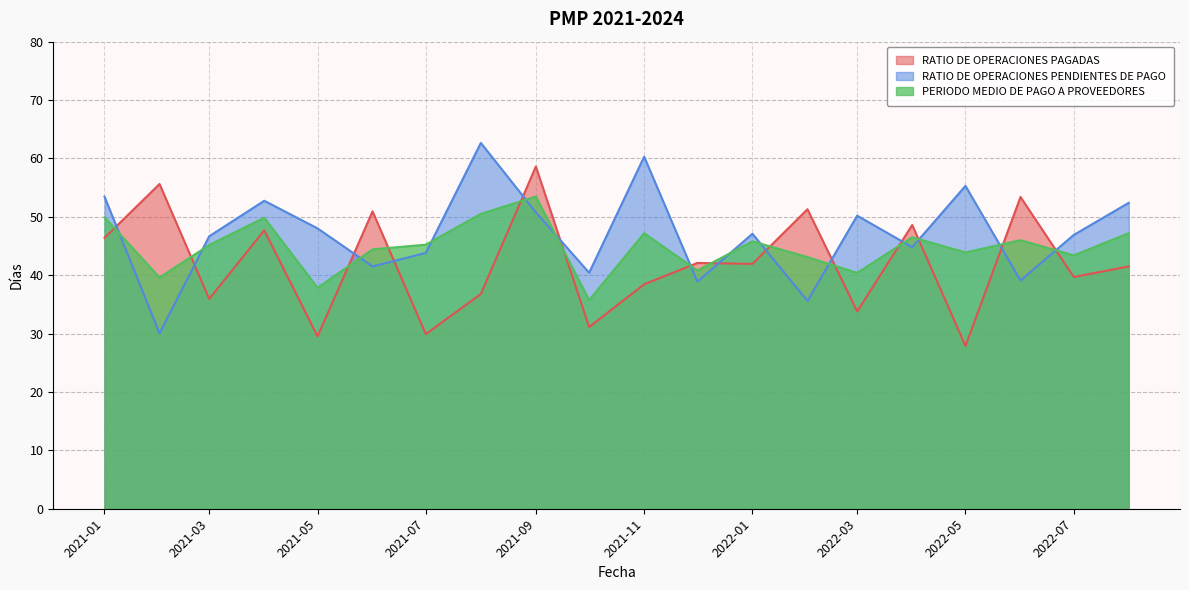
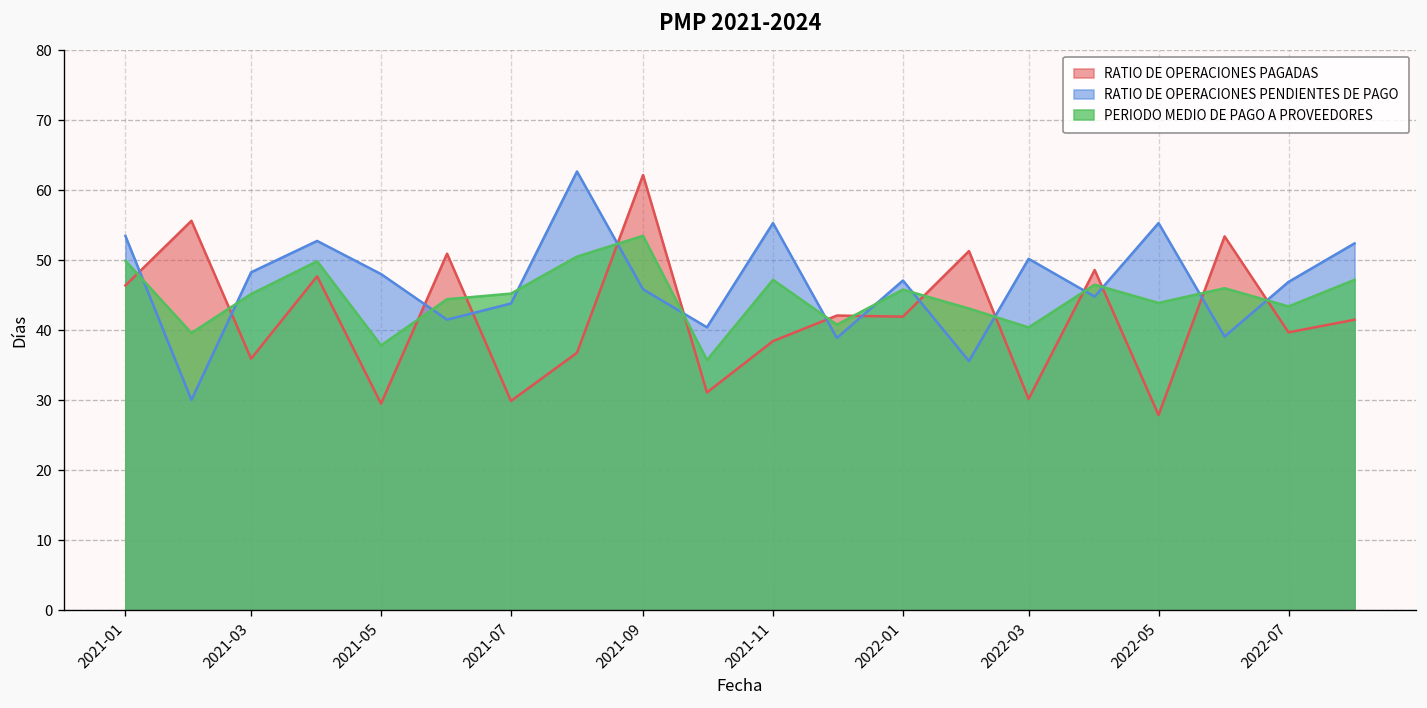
  {
    "RATIO DE OPERACIONES PAGADAS": {
      "2021-01": 46,
      "2021-03": 36,
      "2021-05": 30,
      "2021-07": 30,
-     "2021-09": 59,
+     "2021-09": 62,
      "2021-11": 38,
      "2022-01": 42,
-     "2022-03": 34,
+     "2022-03": 30,
      "2022-05": 28,
      "2022-07": 40
    },
    "RATIO DE OPERACIONES PENDIENTES DE PAGO": {
      "2021-01": 53,
-     "2021-03": 47,
+     "2021-03": 48,
      "2021-05": 48,
      "2021-07": 44,
-     "2021-09": 51,
-     "2021-11": 60,
+     "2021-09": 46,
+     "2021-11": 55,
      "2022-01": 47,
      "2022-03": 50,
      "2022-05": 55,
      "2022-07": 47
    },
    "PERIODO MEDIO DE PAGO A PROVEEDORES": {
      "2021-01": 50,
      "2021-03": 45,
      "2021-05": 38,
      "2021-07": 45,
      "2021-09": 53,
      "2021-11": 47,
      "2022-01": 46,
      "2022-03": 40,
      "2022-05": 44,
      "2022-07": 43
    }
  }
